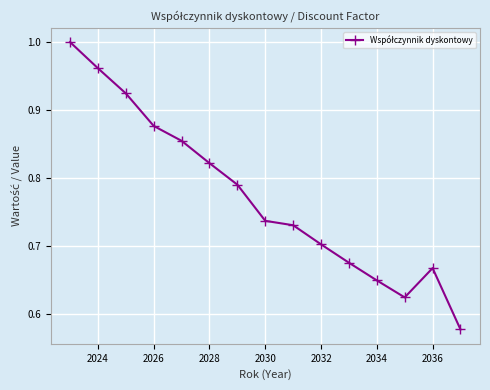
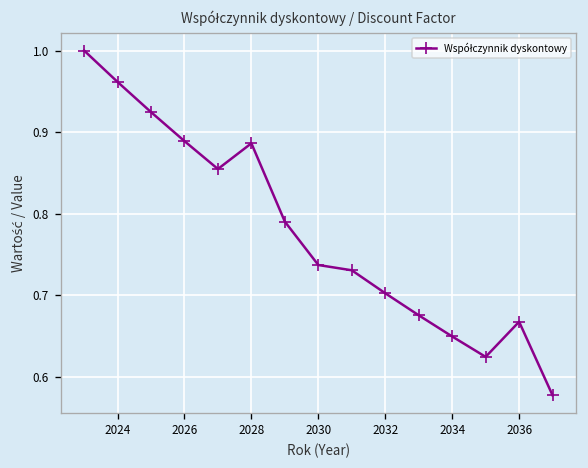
  {
    "2024": 0.96,
-   "2026": 0.88,
-   "2028": 0.82,
+   "2026": 0.89,
+   "2028": 0.89,
    "2030": 0.74,
    "2032": 0.70,
    "2034": 0.65,
    "2036": 0.67
  }
